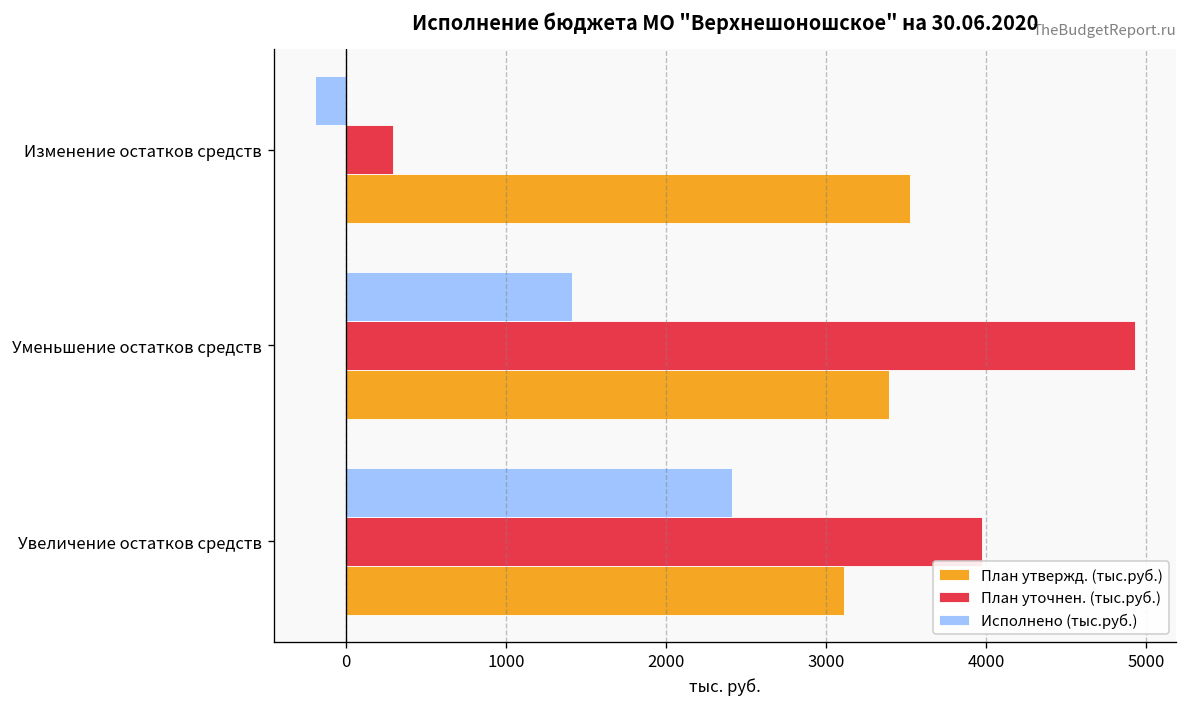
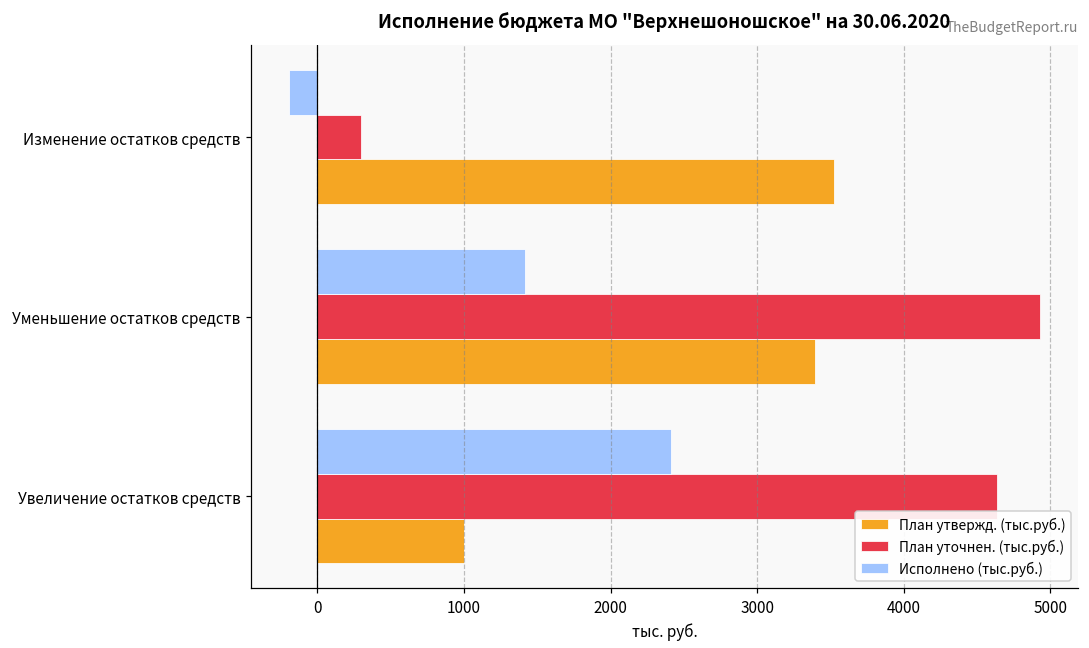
  {
    "План утвержд. (тыс.руб.)": {
      "Изменение остатков средств": 3520,
      "Уменьшение остатков средств": 3390,
-     "Увеличение остатков средств": 3110
+     "Увеличение остатков средств": 1000
    },
    "План уточнен. (тыс.руб.)": {
      "Изменение остатков средств": 300,
      "Уменьшение остатков средств": 4930,
-     "Увеличение остатков средств": 3970
+     "Увеличение остатков средств": 4640
    },
    "Исполнено (тыс.руб.)": {
      "Изменение остатков средств": -200,
      "Уменьшение остатков средств": 1410,
      "Увеличение остатков средств": 2410
    }
  }
